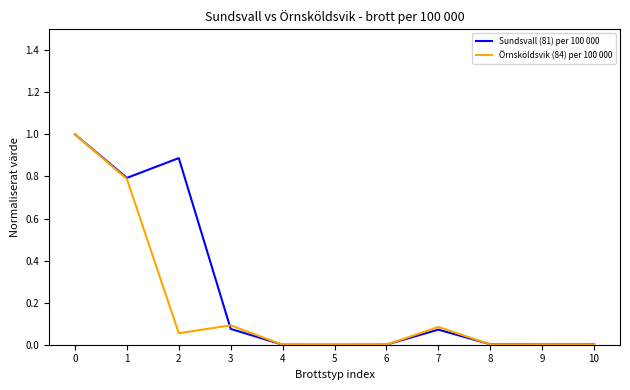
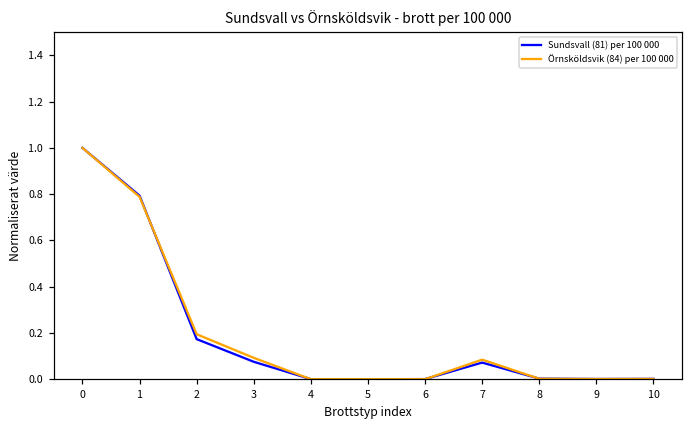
  {
    "Sundsvall (81) per 100 000": {
-     "2": 0.89,
+     "2": 0.17,
      "3": 0.08,
      "7": 0.07
    },
    "Örnsköldsvik (84) per 100 000": {
-     "2": 0.05,
+     "2": 0.19,
      "3": 0.09,
      "7": 0.08
    }
  }
